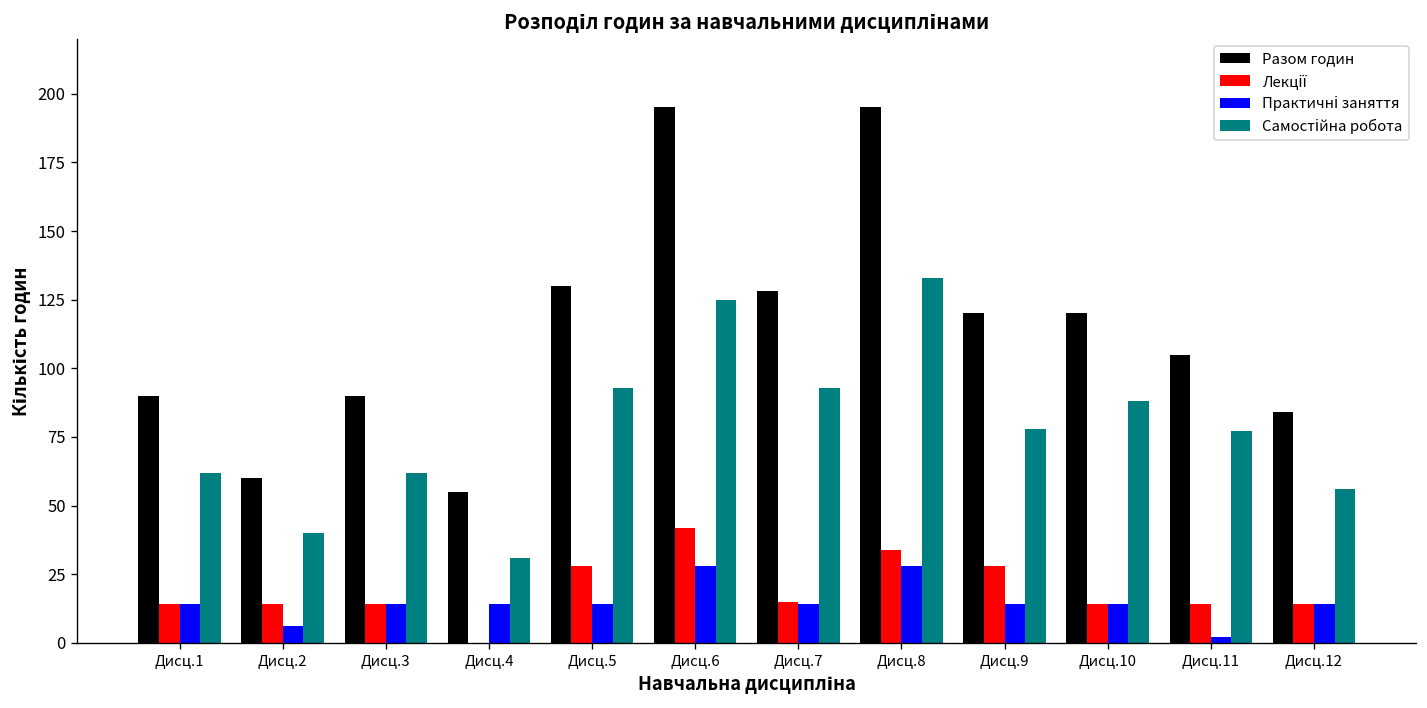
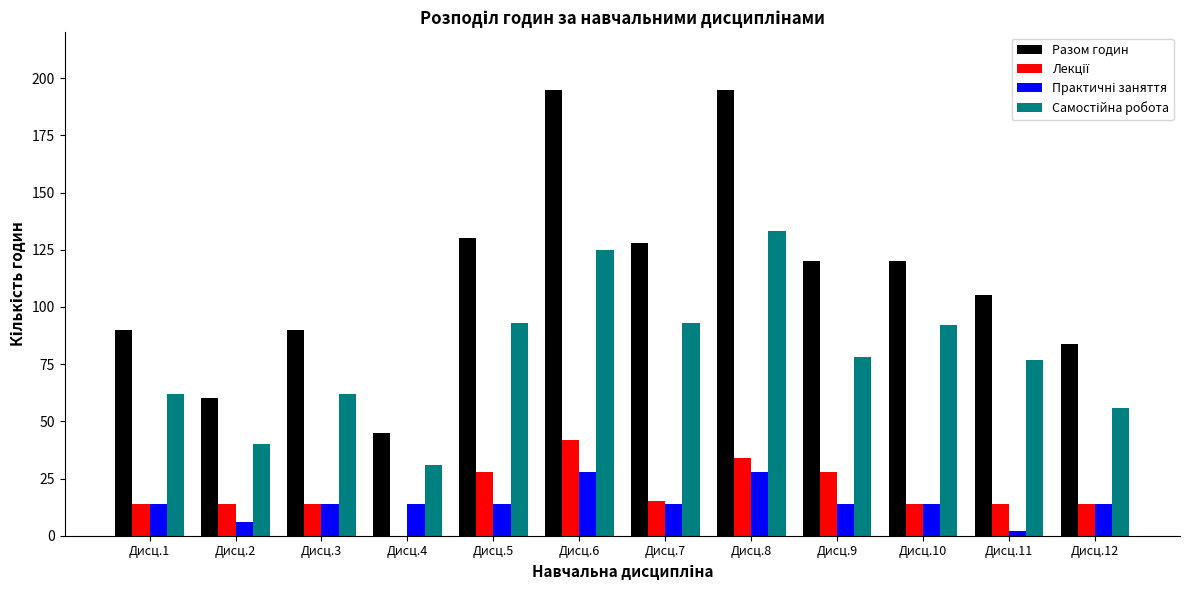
  {
    "Разом годин": {
      "Дисц.1": 90,
      "Дисц.2": 60,
      "Дисц.3": 90,
-     "Дисц.4": 55,
+     "Дисц.4": 45,
      "Дисц.5": 130,
      "Дисц.6": 195,
      "Дисц.7": 128,
      "Дисц.8": 195,
      "Дисц.9": 120,
      "Дисц.10": 120,
      "Дисц.11": 105,
      "Дисц.12": 84
    },
    "Лекції": {
      "Дисц.1": 14,
      "Дисц.2": 14,
      "Дисц.3": 14,
      "Дисц.4": 0,
      "Дисц.5": 28,
      "Дисц.6": 42,
      "Дисц.7": 15,
      "Дисц.8": 34,
      "Дисц.9": 28,
      "Дисц.10": 14,
      "Дисц.11": 14,
      "Дисц.12": 14
    },
    "Практичні заняття": {
      "Дисц.1": 14,
      "Дисц.2": 6,
      "Дисц.3": 14,
      "Дисц.4": 14,
      "Дисц.5": 14,
      "Дисц.6": 28,
      "Дисц.7": 14,
      "Дисц.8": 28,
      "Дисц.9": 14,
      "Дисц.10": 14,
      "Дисц.11": 2,
      "Дисц.12": 14
    },
    "Самостійна робота": {
      "Дисц.1": 62,
      "Дисц.2": 40,
      "Дисц.3": 62,
      "Дисц.4": 31,
      "Дисц.5": 93,
      "Дисц.6": 125,
      "Дисц.7": 93,
      "Дисц.8": 133,
      "Дисц.9": 78,
-     "Дисц.10": 88,
+     "Дисц.10": 92,
      "Дисц.11": 77,
      "Дисц.12": 56
    }
  }
